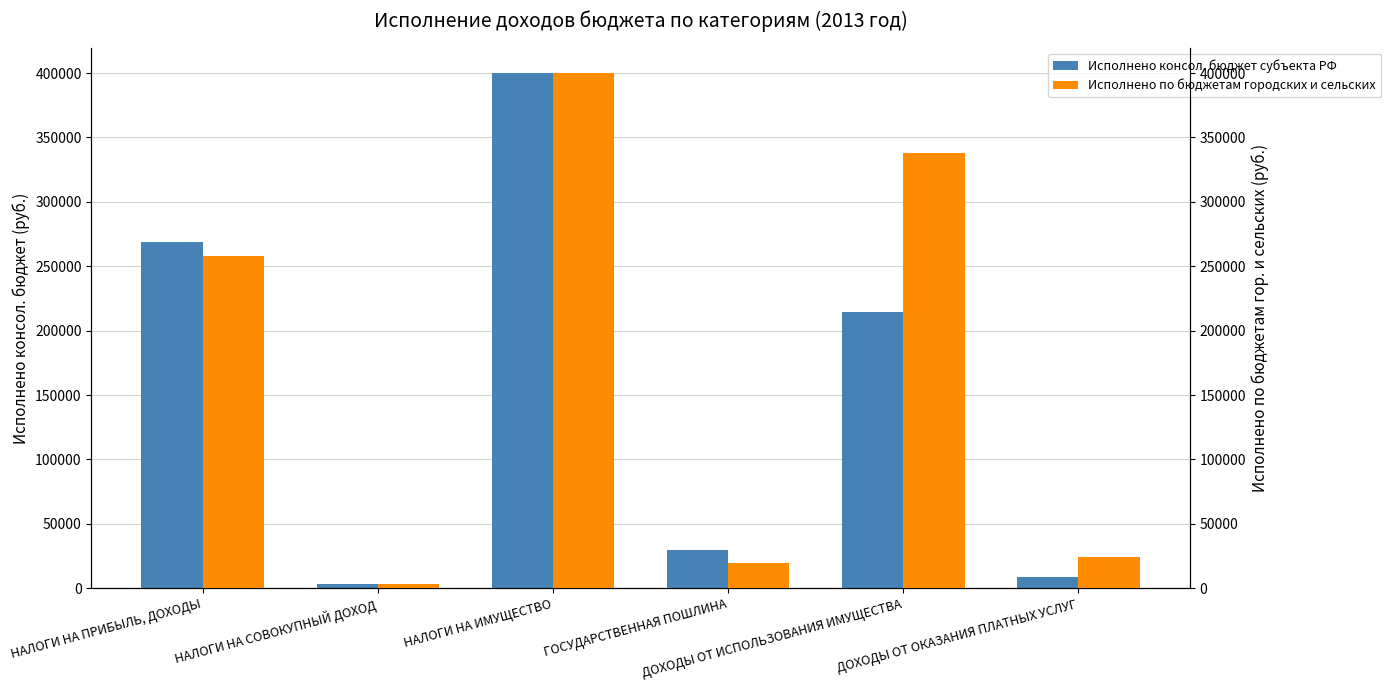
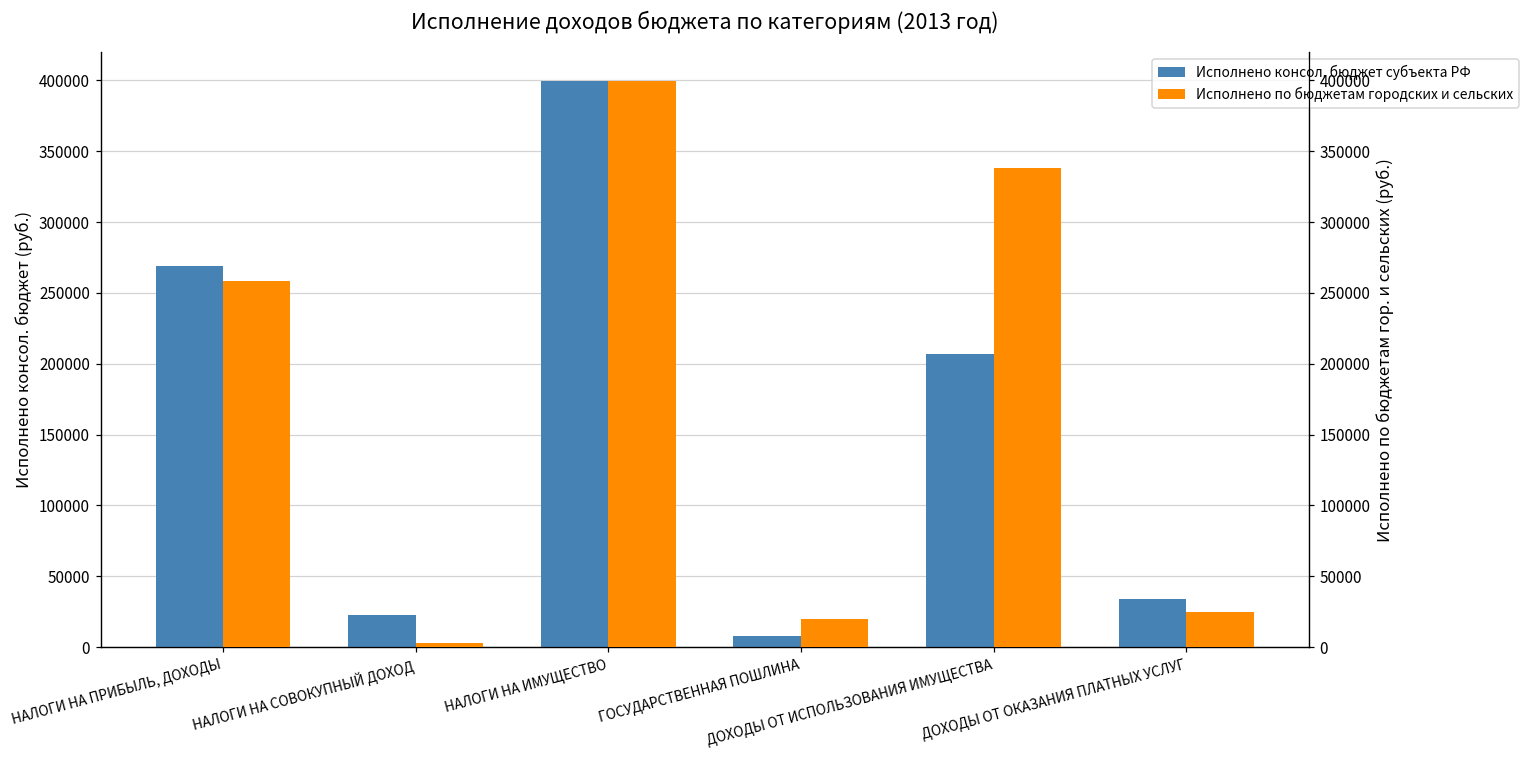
  {
    "Исполнено консол. бюджет субъекта РФ": {
      "НАЛОГИ НА ПРИБЫЛЬ, ДОХОДЫ": 269000,
-     "НАЛОГИ НА СОВОКУПНЫЙ ДОХОД": 3000,
+     "НАЛОГИ НА СОВОКУПНЫЙ ДОХОД": 23000,
      "НАЛОГИ НА ИМУЩЕСТВО": 400000,
-     "ГОСУДАРСТВЕННАЯ ПОШЛИНА": 30000,
-     "ДОХОДЫ ОТ ИСПОЛЬЗОВАНИЯ ИМУЩЕСТВА": 215000,
-     "ДОХОДЫ ОТ ОКАЗАНИЯ ПЛАТНЫХ УСЛУГ": 9000
+     "ГОСУДАРСТВЕННАЯ ПОШЛИНА": 8000,
+     "ДОХОДЫ ОТ ИСПОЛЬЗОВАНИЯ ИМУЩЕСТВА": 207000,
+     "ДОХОДЫ ОТ ОКАЗАНИЯ ПЛАТНЫХ УСЛУГ": 34000
    },
    "Исполнено по бюджетам городских и сельских": {
      "НАЛОГИ НА ПРИБЫЛЬ, ДОХОДЫ": 258000,
      "НАЛОГИ НА СОВОКУПНЫЙ ДОХОД": 3000,
      "НАЛОГИ НА ИМУЩЕСТВО": 400000,
      "ГОСУДАРСТВЕННАЯ ПОШЛИНА": 20000,
      "ДОХОДЫ ОТ ИСПОЛЬЗОВАНИЯ ИМУЩЕСТВА": 338000,
      "ДОХОДЫ ОТ ОКАЗАНИЯ ПЛАТНЫХ УСЛУГ": 24000
    }
  }
